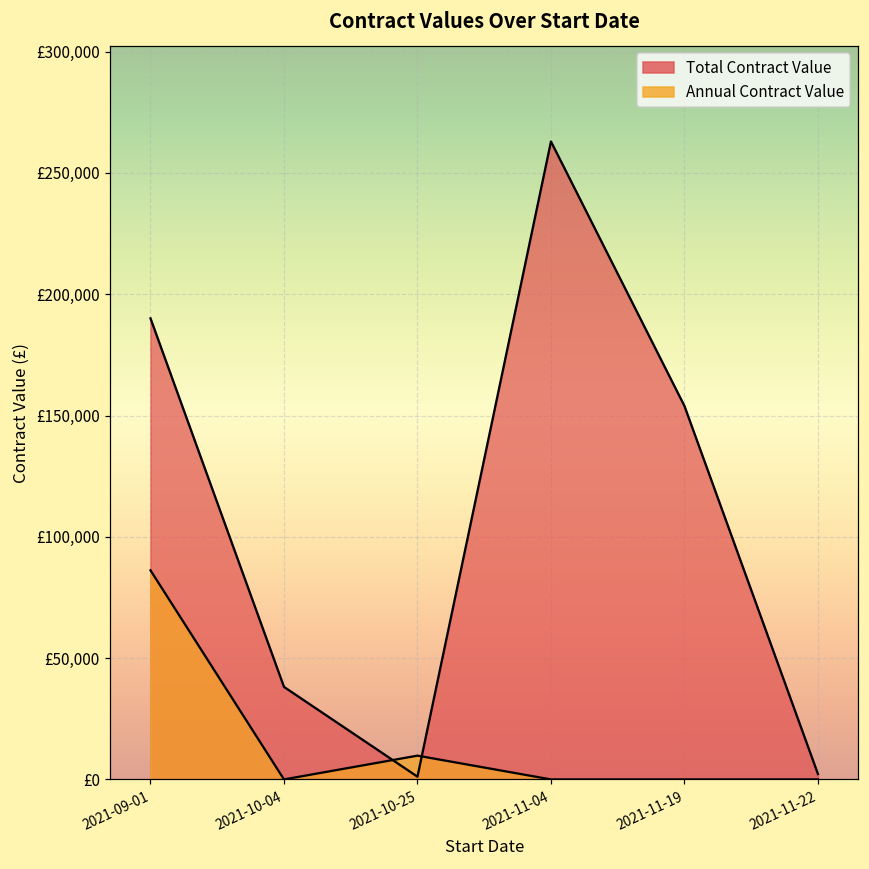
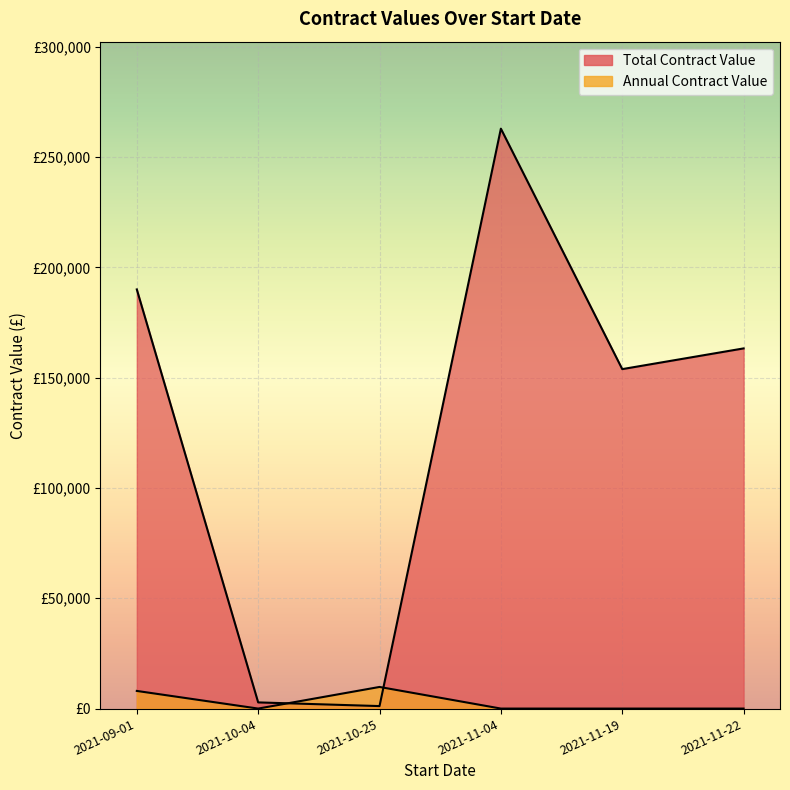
  {
    "Total Contract Value": {
      "2021-09-01": "£190,000",
-     "2021-10-04": "£38,000",
+     "2021-10-04": "£3,000",
      "2021-10-25": "£1,000",
      "2021-11-04": "£263,000",
      "2021-11-19": "£154,000",
-     "2021-11-22": "£2,000"
+     "2021-11-22": "£163,000"
    },
    "Annual Contract Value": {
-     "2021-09-01": "£86,000",
+     "2021-09-01": "£8,000",
      "2021-10-04": "£0",
      "2021-10-25": "£10,000",
      "2021-11-04": "£0",
      "2021-11-19": "£0",
      "2021-11-22": "£0"
    }
  }
